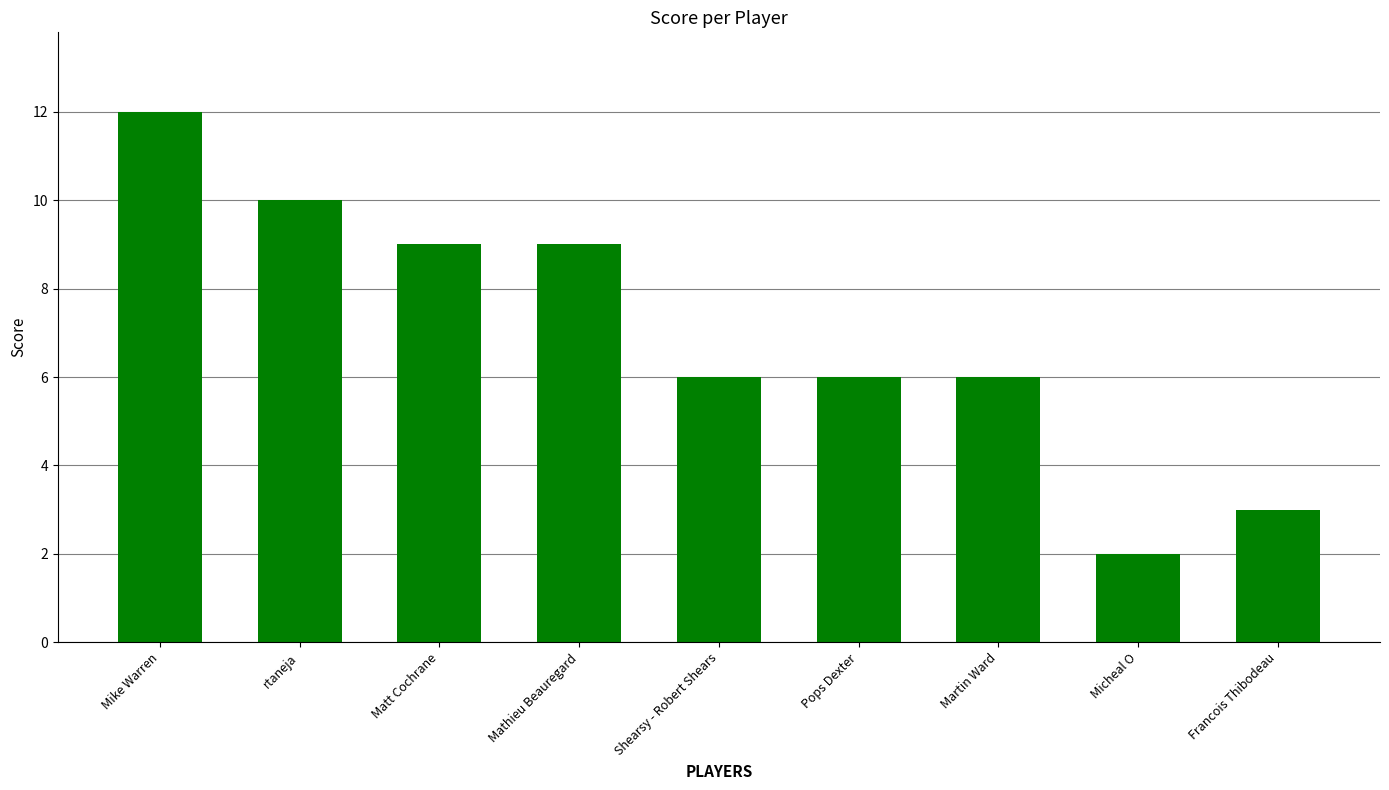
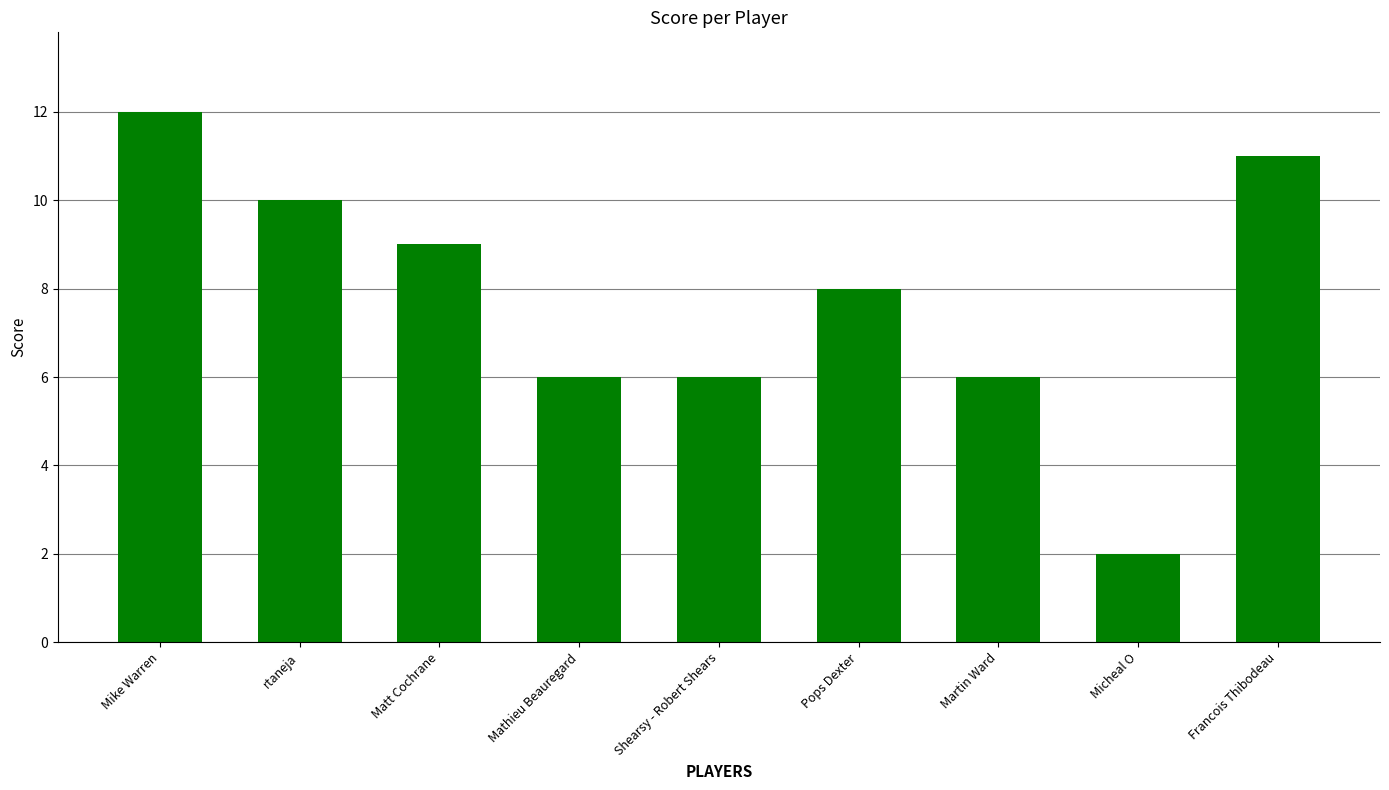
  {
    "Mike Warren": 12,
    "rtaneja": 10,
    "Matt Cochrane": 9,
-   "Mathieu Beauregard": 9,
+   "Mathieu Beauregard": 6,
    "Shearsy - Robert Shears": 6,
-   "Pops Dexter": 6,
+   "Pops Dexter": 8,
    "Martin Ward": 6,
    "Micheal O": 2,
-   "Francois Thibodeau": 3
+   "Francois Thibodeau": 11
  }
